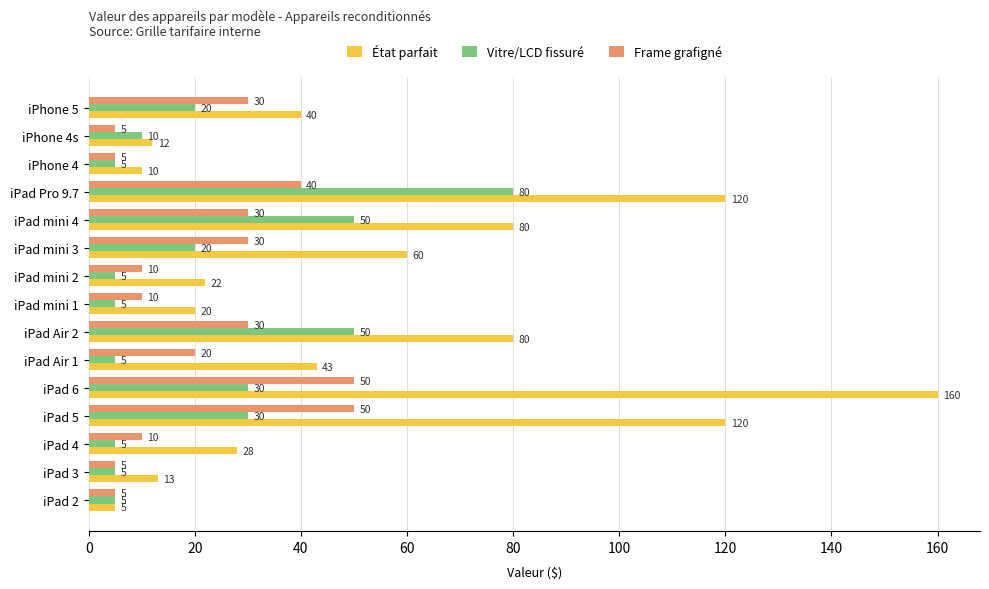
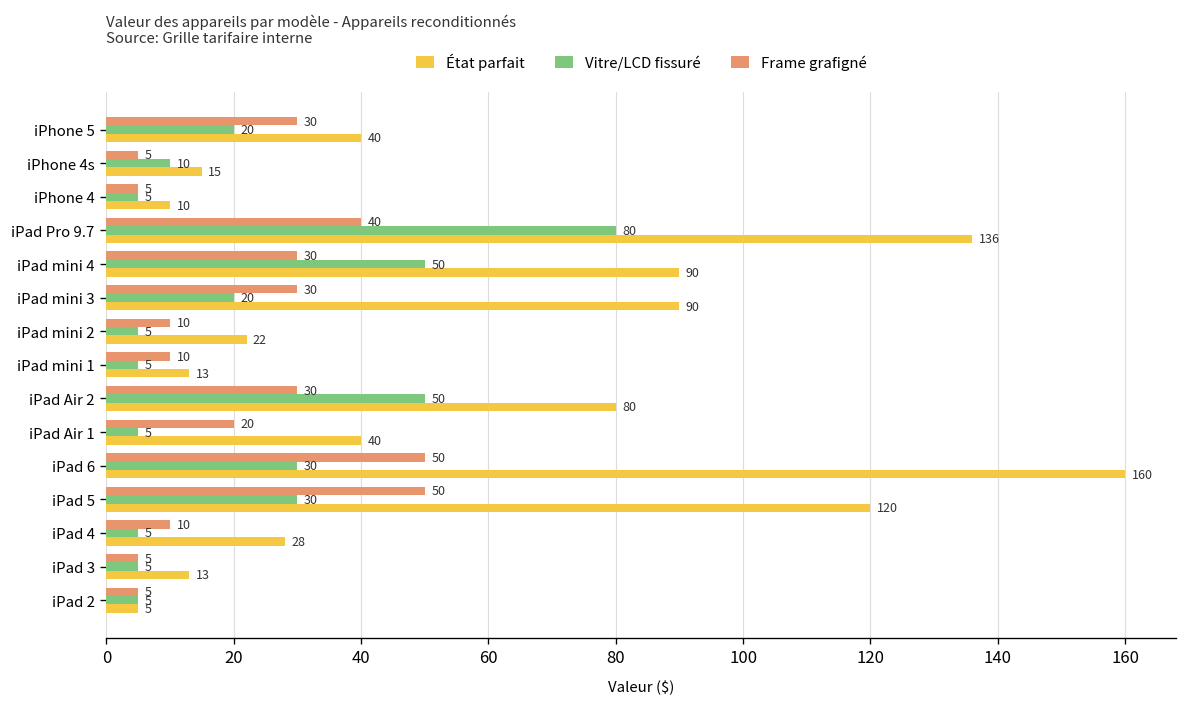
  {
    "État parfait": {
      "iPhone 5": 40,
-     "iPhone 4s": 12,
+     "iPhone 4s": 15,
      "iPhone 4": 10,
-     "iPad Pro 9.7": 120,
-     "iPad mini 4": 80,
-     "iPad mini 3": 60,
+     "iPad Pro 9.7": 136,
+     "iPad mini 4": 90,
+     "iPad mini 3": 90,
      "iPad mini 2": 22,
-     "iPad mini 1": 20,
+     "iPad mini 1": 13,
      "iPad Air 2": 80,
-     "iPad Air 1": 43,
+     "iPad Air 1": 40,
      "iPad 6": 160,
      "iPad 5": 120,
      "iPad 4": 28,
      "iPad 3": 13
    },
    "Vitre/LCD fissuré": {
      "iPhone 5": 20,
      "iPhone 4s": 10,
      "iPad Pro 9.7": 80,
      "iPad mini 4": 50,
      "iPad mini 3": 20,
      "iPad mini 2": 5,
      "iPad mini 1": 5,
      "iPad Air 2": 50,
      "iPad Air 1": 5,
      "iPad 6": 30,
      "iPad 5": 30,
      "iPad 4": 5
    },
    "Frame grafigné": {
      "iPhone 5": 30,
      "iPhone 4s": 5,
      "iPad Pro 9.7": 40,
      "iPad mini 4": 30,
      "iPad mini 3": 30,
      "iPad mini 2": 10,
      "iPad mini 1": 10,
      "iPad Air 2": 30,
      "iPad Air 1": 20,
      "iPad 6": 50,
      "iPad 5": 50,
      "iPad 4": 10
    }
  }
